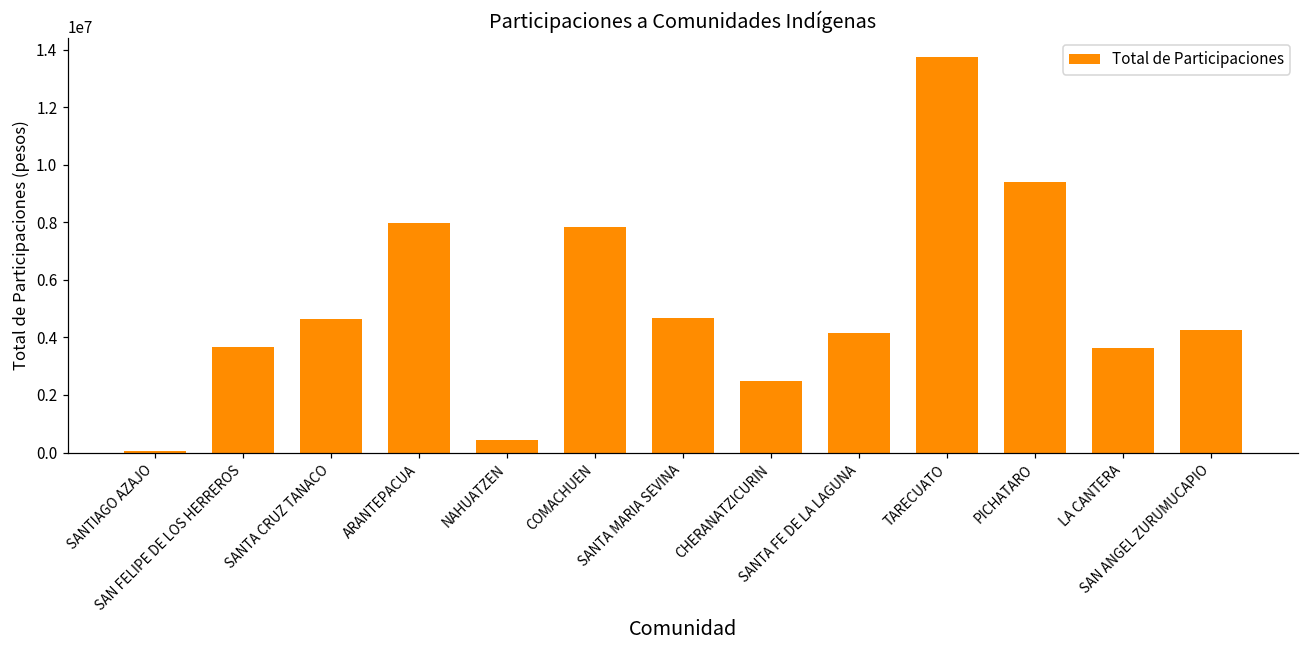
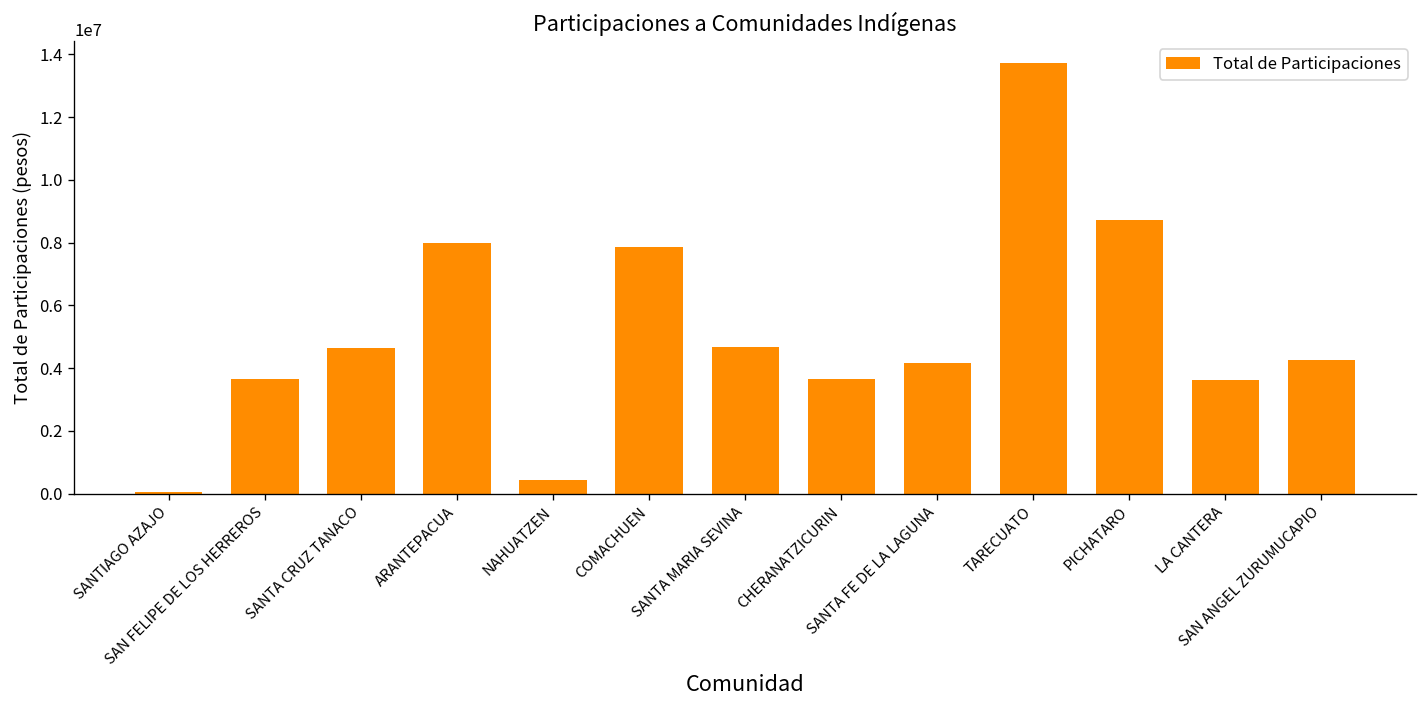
  {
    "SAN FELIPE DE LOS HERREROS": 3700000,
    "SANTA CRUZ TANACO": 4600000,
    "ARANTEPACUA": 8000000,
    "NAHUATZEN": 500000,
    "COMACHUEN": 7800000,
    "SANTA MARIA SEVINA": 4700000,
-   "CHERANATZICURIN": 2500000,
+   "CHERANATZICURIN": 3600000,
    "SANTA FE DE LA LAGUNA": 4200000,
    "TARECUATO": 13700000,
-   "PICHATARO": 9400000,
+   "PICHATARO": 8700000,
    "LA CANTERA": 3600000,
    "SAN ANGEL ZURUMUCAPIO": 4300000
  }
